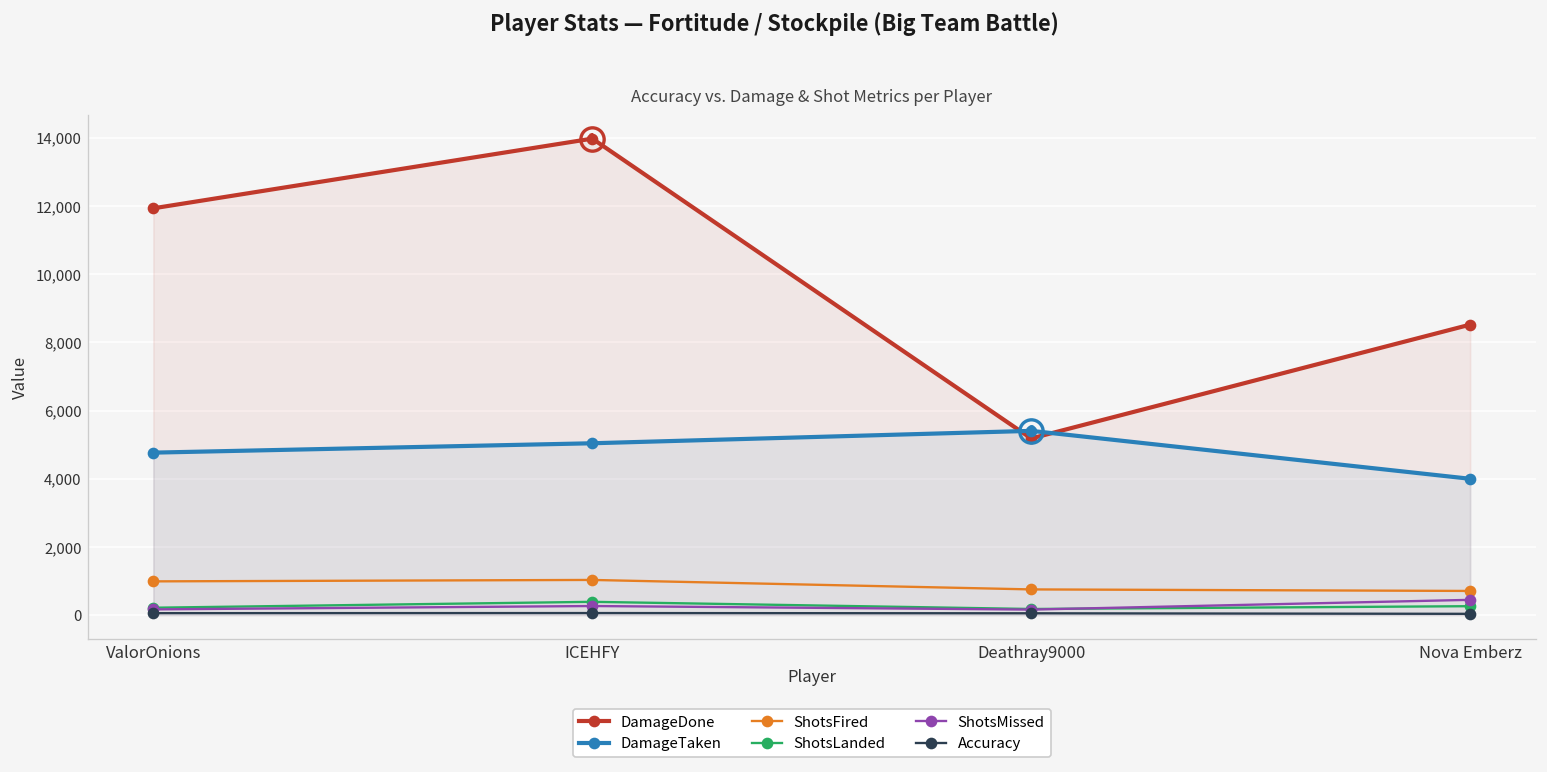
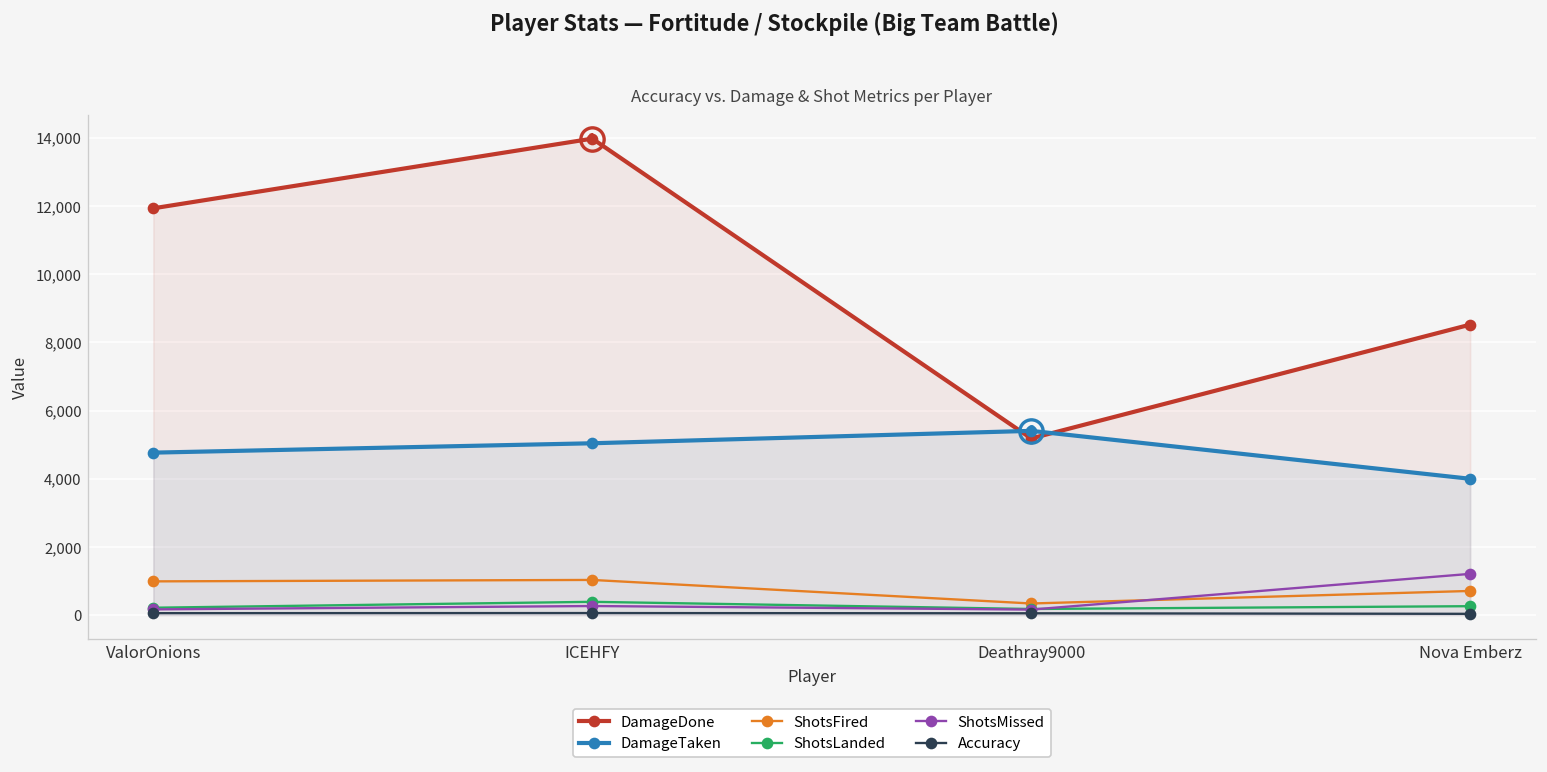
  {
    "ShotsFired": {
      "ValorOnions": "1,000",
      "ICEHFY": "1,000",
-     "Deathray9000": "800",
+     "Deathray9000": "300",
      "Nova Emberz": "700"
    },
    "ShotsLanded": {
      "ICEHFY": "400",
      "Nova Emberz": "300"
    },
    "ShotsMissed": {
      "ICEHFY": "300",
-     "Nova Emberz": "400"
+     "Nova Emberz": "1,200"
    },
    "Accuracy": {
      "ValorOnions": "100",
      "ICEHFY": "100",
      "Deathray9000": "100",
      "Nova Emberz": "0"
    }
  }
